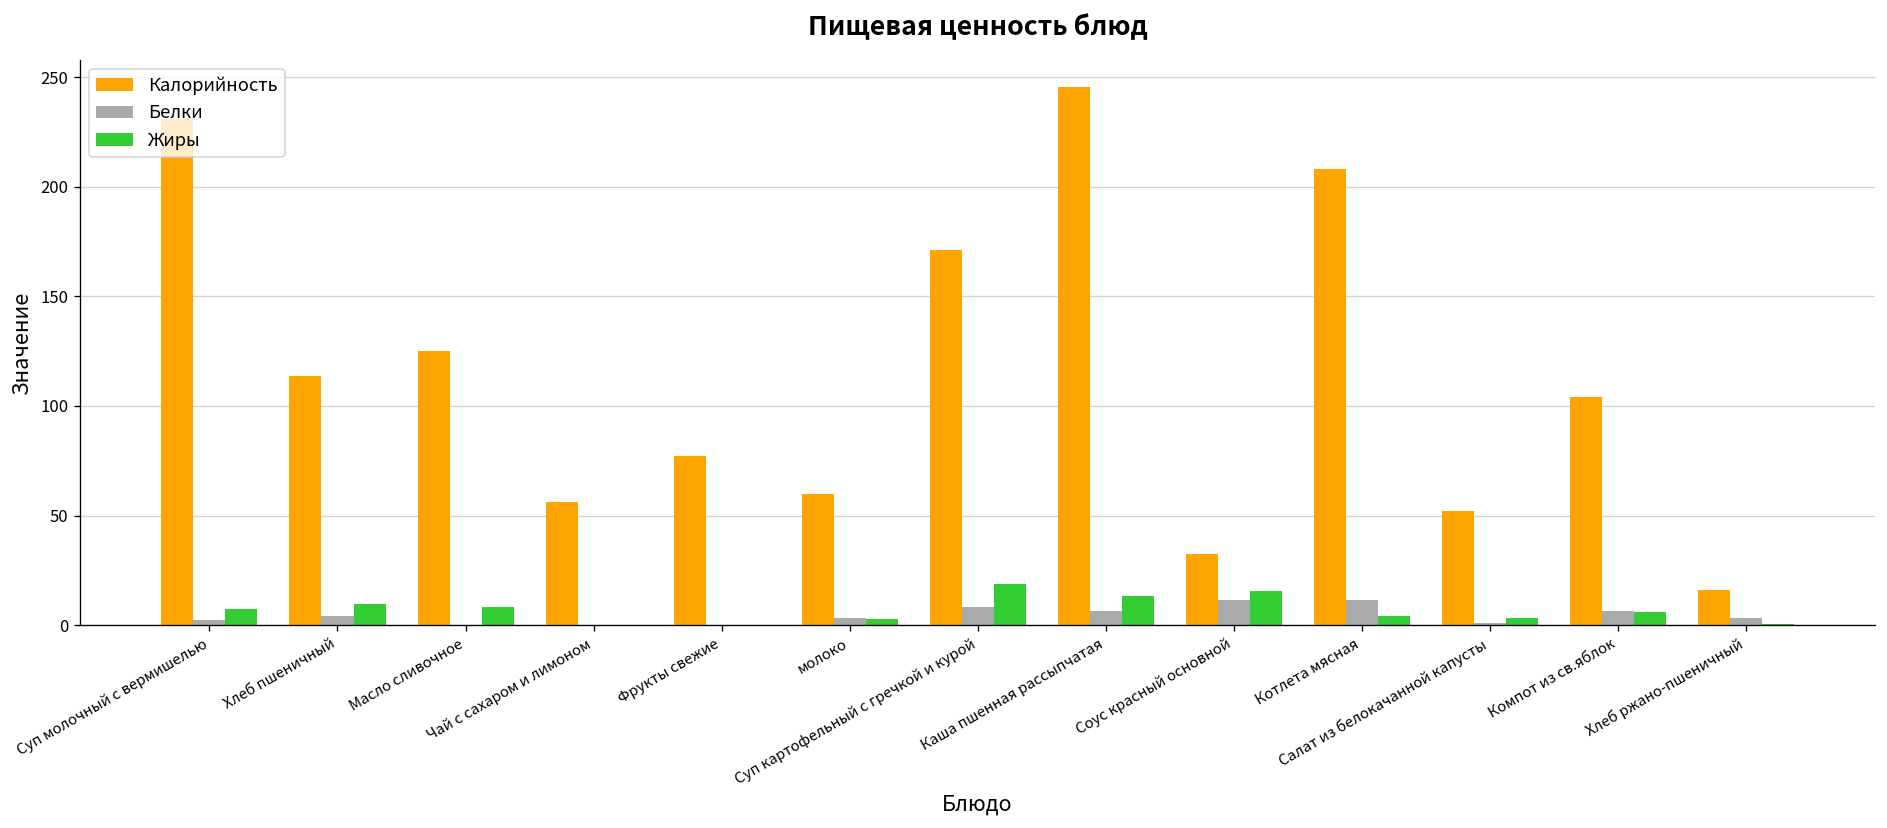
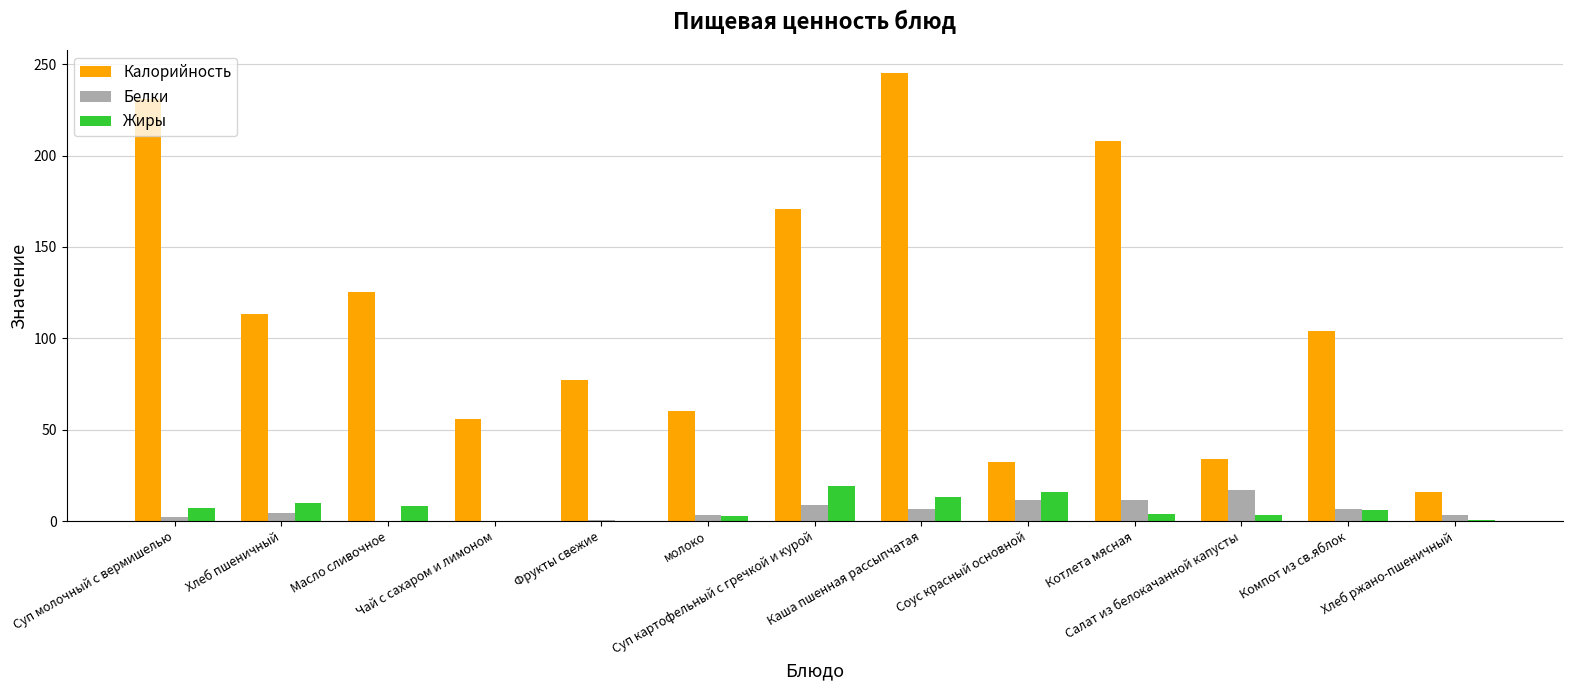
  {
    "Калорийность": {
      "Хлеб пшеничный": 114,
      "Масло сливочное": 125,
      "Чай с сахаром и лимоном": 56,
      "Фрукты свежие": 77,
      "молоко": 60,
      "Суп картофельный с гречкой и курой": 171,
      "Каша пшенная рассыпчатая": 245,
      "Соус красный основной": 33,
      "Котлета мясная": 208,
-     "Салат из белокачанной капусты": 52,
+     "Салат из белокачанной капусты": 34,
      "Компот из св.яблок": 104,
      "Хлеб ржано-пшеничный": 16
    },
    "Белки": {
      "Суп молочный с вермишелью": 2,
      "Хлеб пшеничный": 4,
      "молоко": 3,
      "Суп картофельный с гречкой и курой": 9,
      "Каша пшенная рассыпчатая": 6,
      "Соус красный основной": 12,
      "Котлета мясная": 12,
-     "Салат из белокачанной капусты": 1,
+     "Салат из белокачанной капусты": 17,
      "Компот из св.яблок": 6,
      "Хлеб ржано-пшеничный": 4
    },
    "Жиры": {
      "Суп молочный с вермишелью": 7,
      "Хлеб пшеничный": 10,
      "Масло сливочное": 8,
      "Чай с сахаром и лимоном": 0,
      "Фрукты свежие": 0,
      "молоко": 3,
      "Суп картофельный с гречкой и курой": 19,
      "Каша пшенная рассыпчатая": 13,
      "Соус красный основной": 16,
      "Котлета мясная": 4,
      "Салат из белокачанной капусты": 3,
      "Компот из св.яблок": 6
    }
  }
